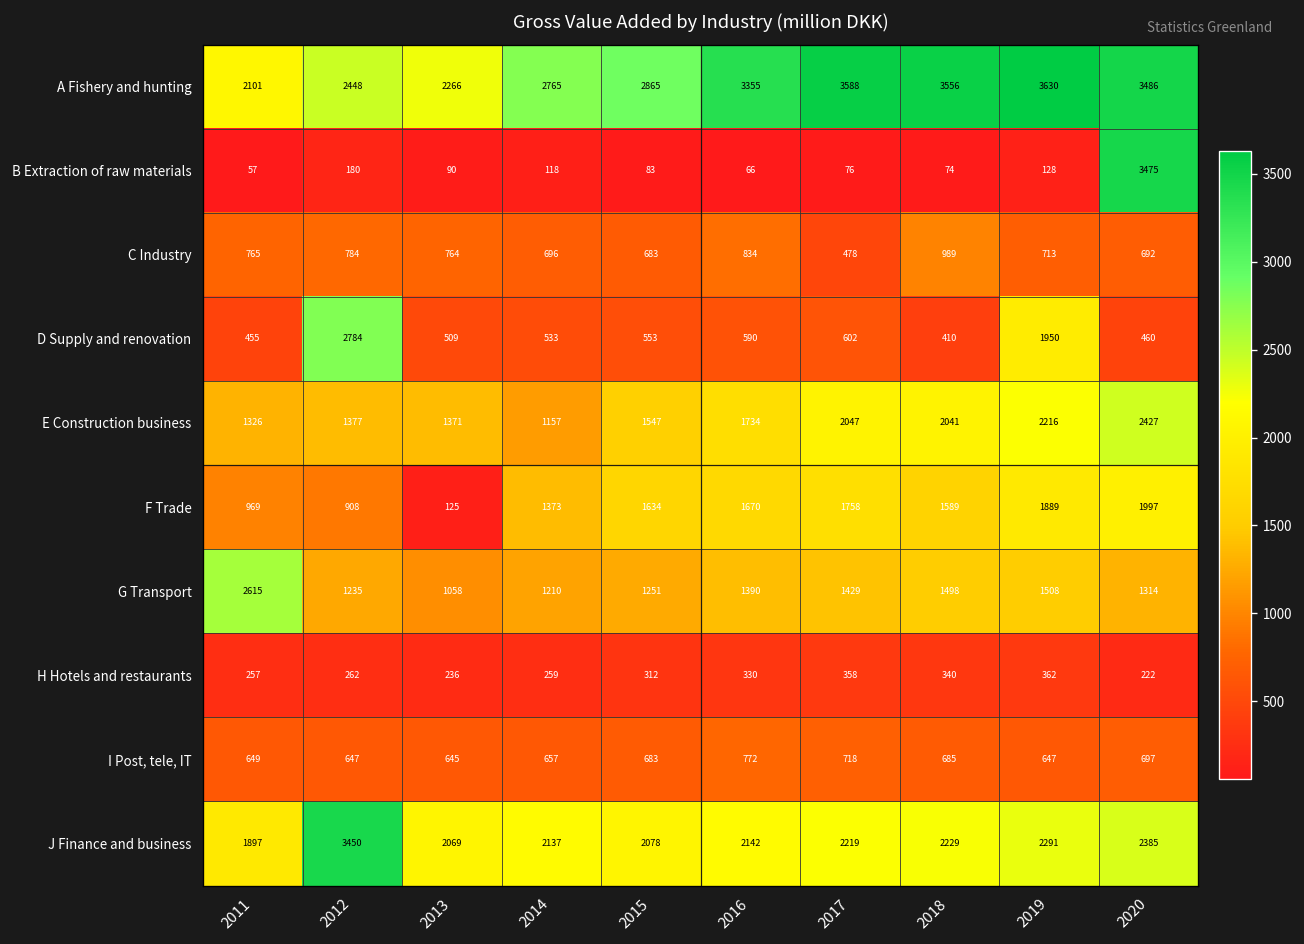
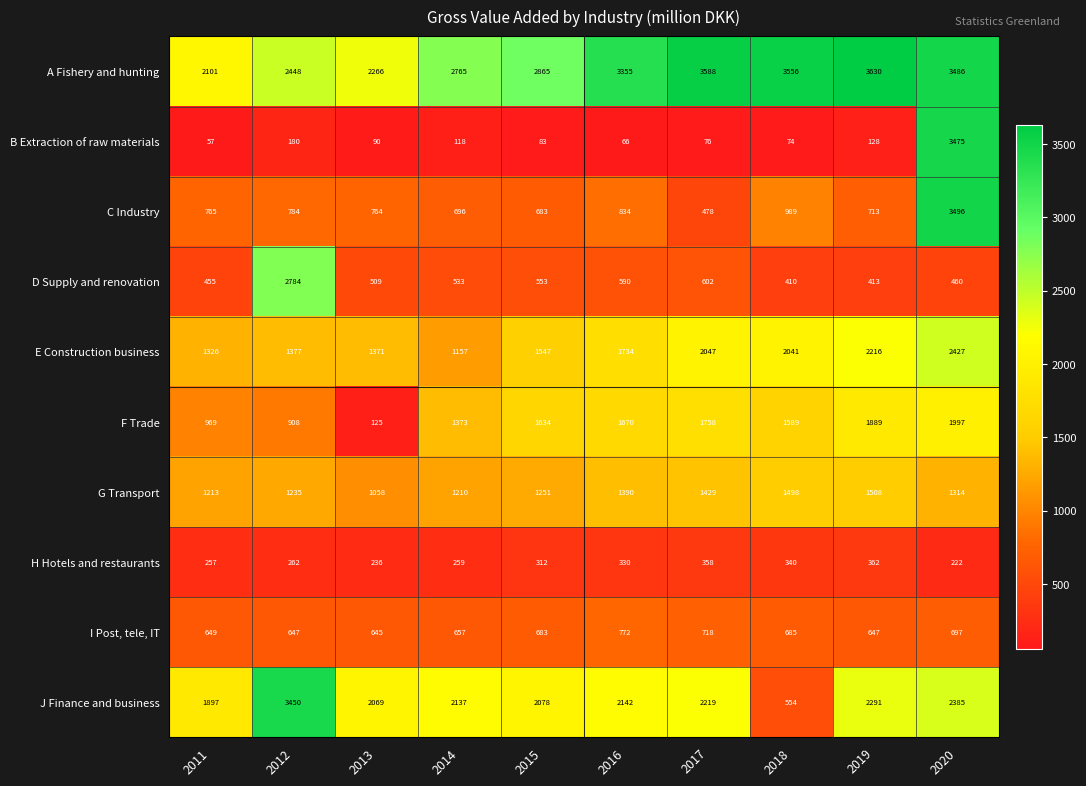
  {
    "A Fishery and hunting": {
      "2011": 2101,
      "2012": 2448,
      "2013": 2266,
      "2014": 2765,
      "2015": 2865,
      "2016": 3355,
      "2017": 3588,
      "2018": 3556,
      "2019": 3630,
      "2020": 3486
    },
    "B Extraction of raw materials": {
      "2011": 57,
      "2012": 180,
      "2013": 90,
      "2014": 118,
      "2015": 83,
      "2016": 66,
      "2017": 76,
      "2018": 74,
      "2019": 128,
      "2020": 3475
    },
    "C Industry": {
      "2011": 765,
      "2012": 784,
      "2013": 764,
      "2014": 696,
      "2015": 683,
      "2016": 834,
      "2017": 478,
      "2018": 989,
      "2019": 713,
-     "2020": 692
+     "2020": 3496
    },
    "D Supply and renovation": {
      "2011": 455,
      "2012": 2784,
      "2013": 509,
      "2014": 533,
      "2015": 553,
      "2016": 590,
      "2017": 602,
      "2018": 410,
-     "2019": 1950,
+     "2019": 413,
      "2020": 460
    },
    "E Construction business": {
      "2011": 1326,
      "2012": 1377,
      "2013": 1371,
      "2014": 1157,
      "2015": 1547,
      "2016": 1734,
      "2017": 2047,
      "2018": 2041,
      "2019": 2216,
      "2020": 2427
    },
    "F Trade": {
      "2011": 969,
      "2012": 908,
      "2013": 125,
      "2014": 1373,
      "2015": 1634,
      "2016": 1670,
      "2017": 1758,
      "2018": 1589,
      "2019": 1889,
      "2020": 1997
    },
    "G Transport": {
-     "2011": 2615,
+     "2011": 1213,
      "2012": 1235,
      "2013": 1058,
      "2014": 1210,
      "2015": 1251,
      "2016": 1390,
      "2017": 1429,
      "2018": 1498,
      "2019": 1508,
      "2020": 1314
    },
    "H Hotels and restaurants": {
      "2011": 257,
      "2012": 262,
      "2013": 236,
      "2014": 259,
      "2015": 312,
      "2016": 330,
      "2017": 358,
      "2018": 340,
      "2019": 362,
      "2020": 222
    },
    "I Post, tele, IT": {
      "2011": 649,
      "2012": 647,
      "2013": 645,
      "2014": 657,
      "2015": 683,
      "2016": 772,
      "2017": 718,
      "2018": 685,
      "2019": 647,
      "2020": 697
    },
    "J Finance and business": {
      "2011": 1897,
      "2012": 3450,
      "2013": 2069,
      "2014": 2137,
      "2015": 2078,
      "2016": 2142,
      "2017": 2219,
-     "2018": 2229,
+     "2018": 554,
      "2019": 2291,
      "2020": 2385
    }
  }
